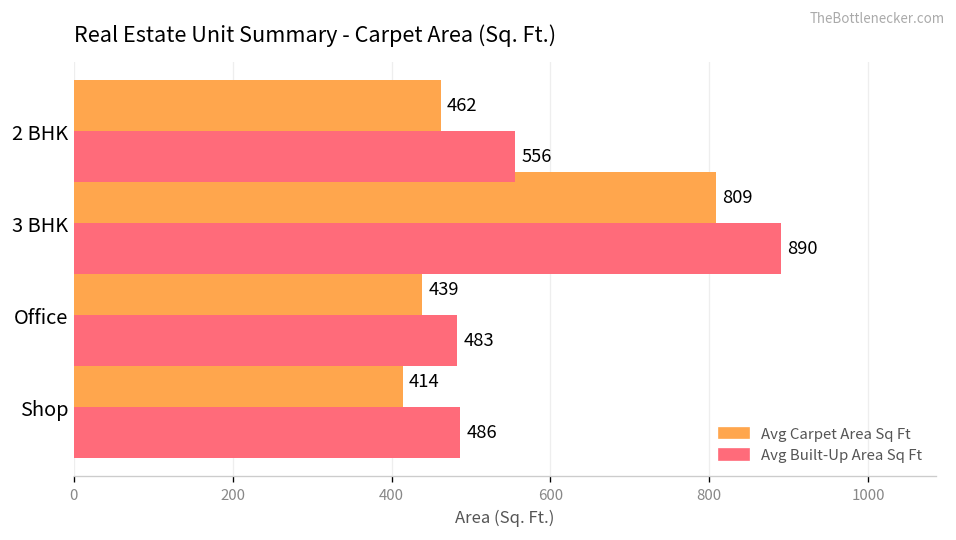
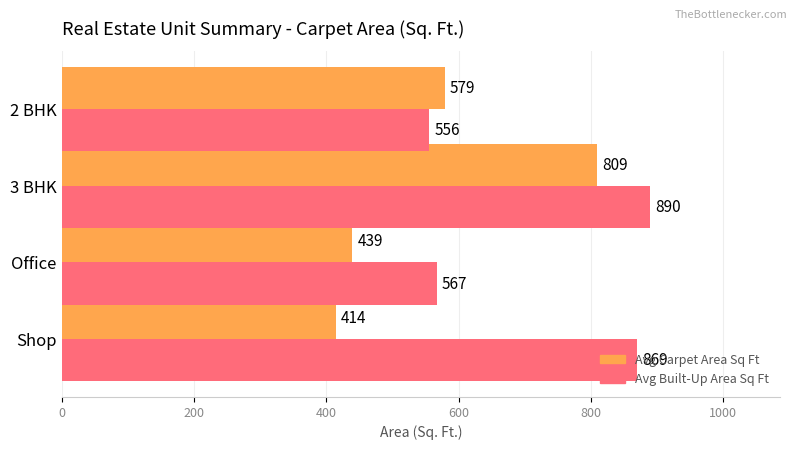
  {
    "Avg Carpet Area Sq Ft": {
-     "2 BHK": 462,
+     "2 BHK": 579,
      "3 BHK": 809,
      "Office": 439,
      "Shop": 414
    },
    "Avg Built-Up Area Sq Ft": {
      "2 BHK": 556,
      "3 BHK": 890,
-     "Office": 483,
-     "Shop": 486
+     "Office": 567,
+     "Shop": 869
    }
  }
